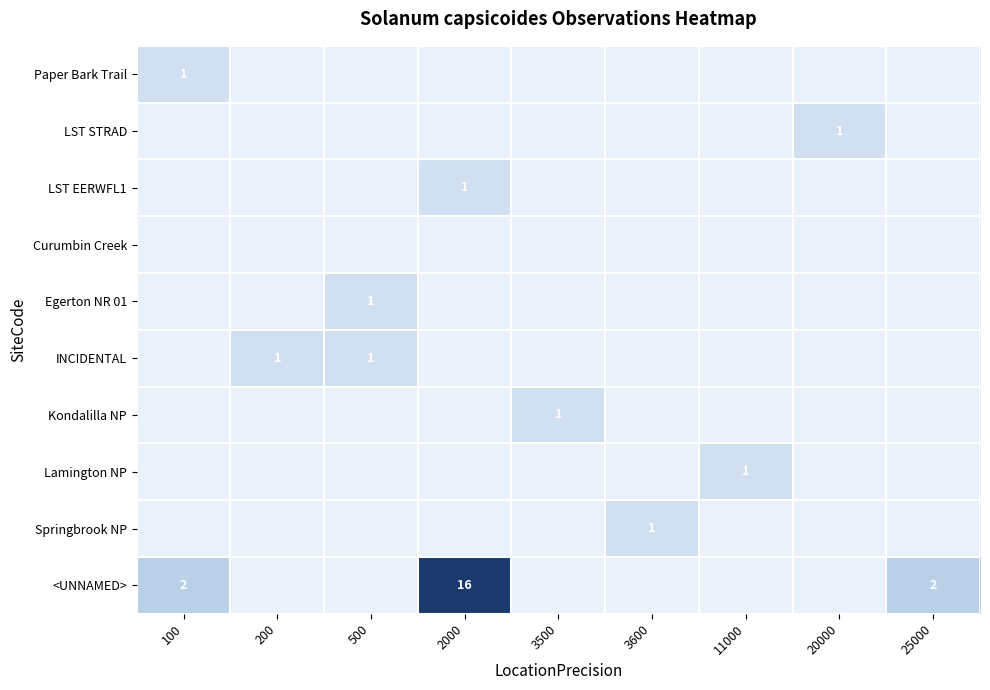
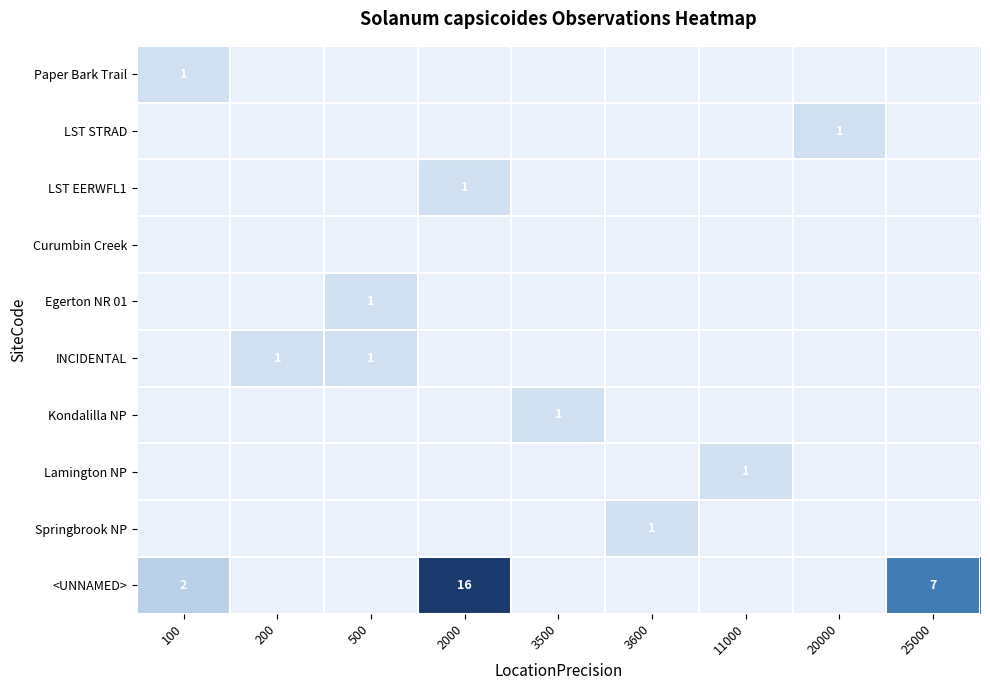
  {
    "<UNNAMED>": {
      "100": 2,
      "2000": 16,
-     "25000": 2
+     "25000": 7
    }
  }
